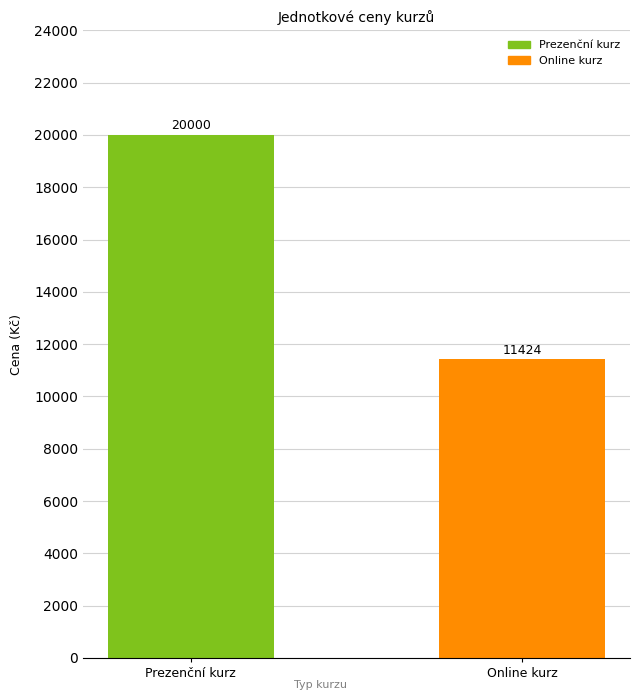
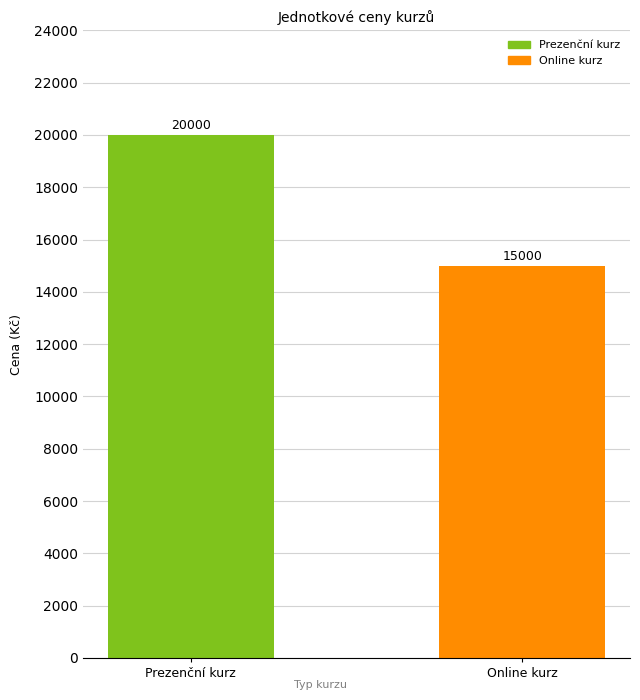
  {
    "Prezenční kurz": 20000,
-   "Online kurz": 11424
+   "Online kurz": 15000
  }
